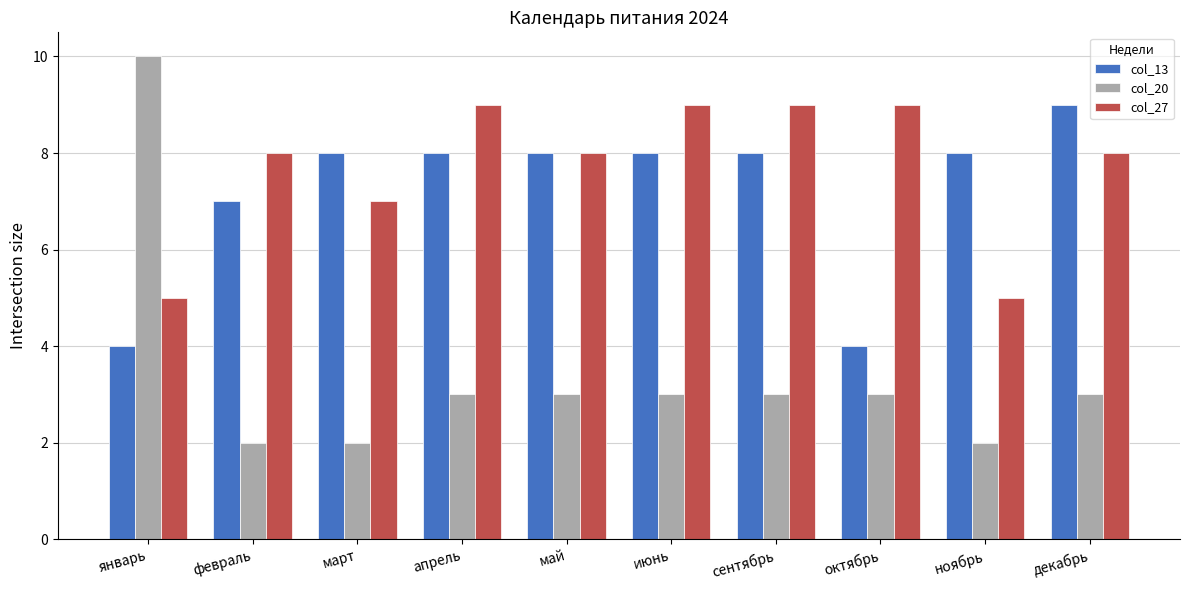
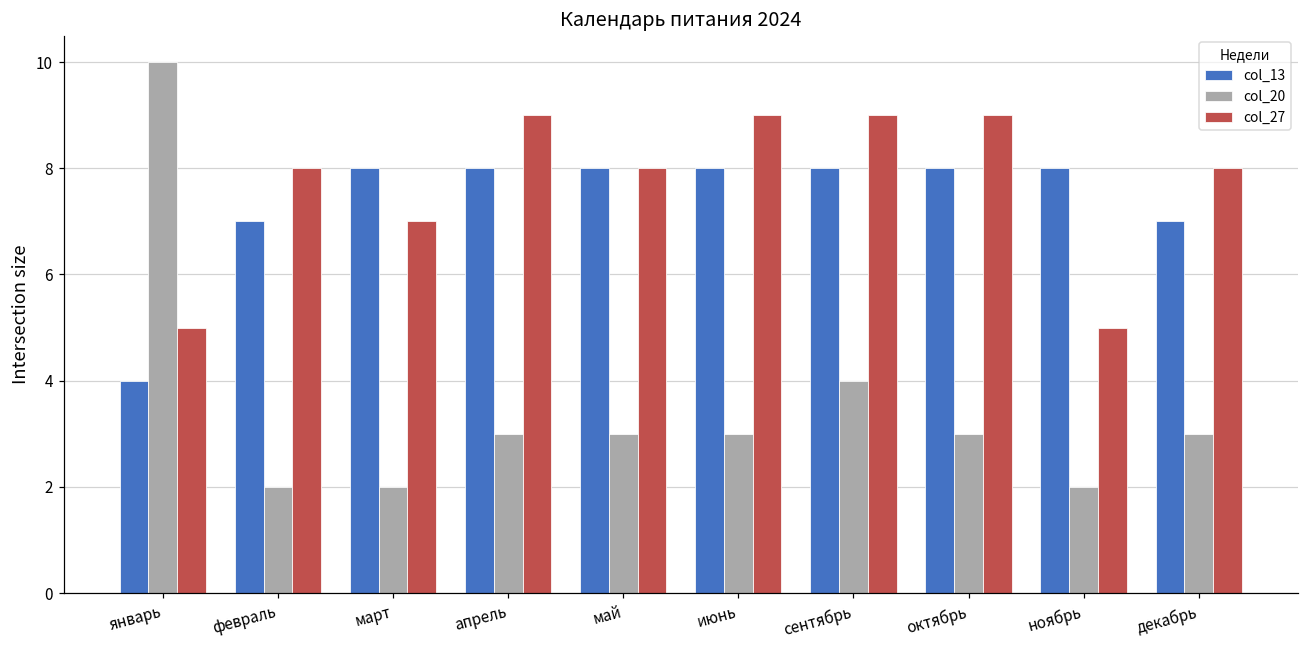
  {
    "col_13": {
      "январь": 4,
      "февраль": 7,
      "март": 8,
      "апрель": 8,
      "май": 8,
      "июнь": 8,
      "сентябрь": 8,
-     "октябрь": 4,
+     "октябрь": 8,
      "ноябрь": 8,
-     "декабрь": 9
+     "декабрь": 7
    },
    "col_20": {
      "январь": 10,
      "февраль": 2,
      "март": 2,
      "апрель": 3,
      "май": 3,
      "июнь": 3,
-     "сентябрь": 3,
+     "сентябрь": 4,
      "октябрь": 3,
      "ноябрь": 2,
      "декабрь": 3
    },
    "col_27": {
      "январь": 5,
      "февраль": 8,
      "март": 7,
      "апрель": 9,
      "май": 8,
      "июнь": 9,
      "сентябрь": 9,
      "октябрь": 9,
      "ноябрь": 5,
      "декабрь": 8
    }
  }
